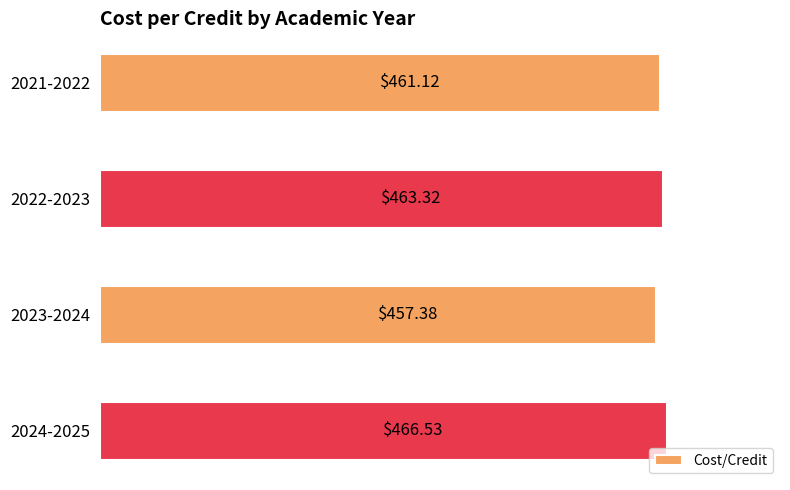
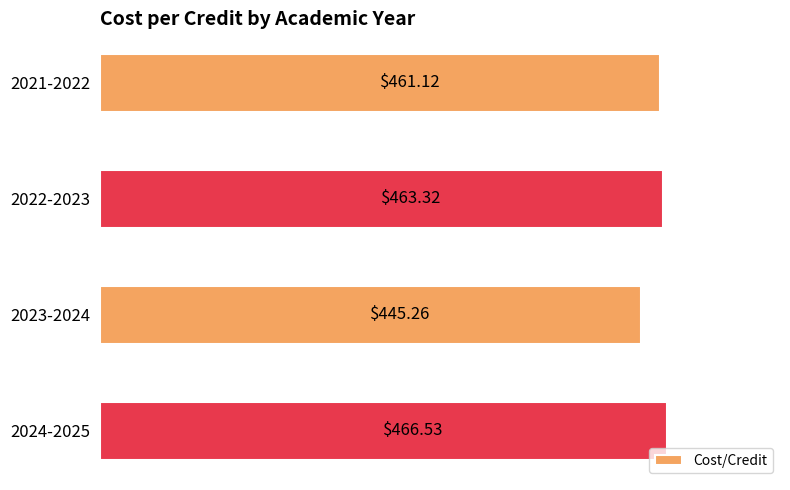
  {
    "2021-2022": "$461.12",
    "2022-2023": "$463.32",
-   "2023-2024": "$457.38",
+   "2023-2024": "$445.26",
    "2024-2025": "$466.53"
  }
